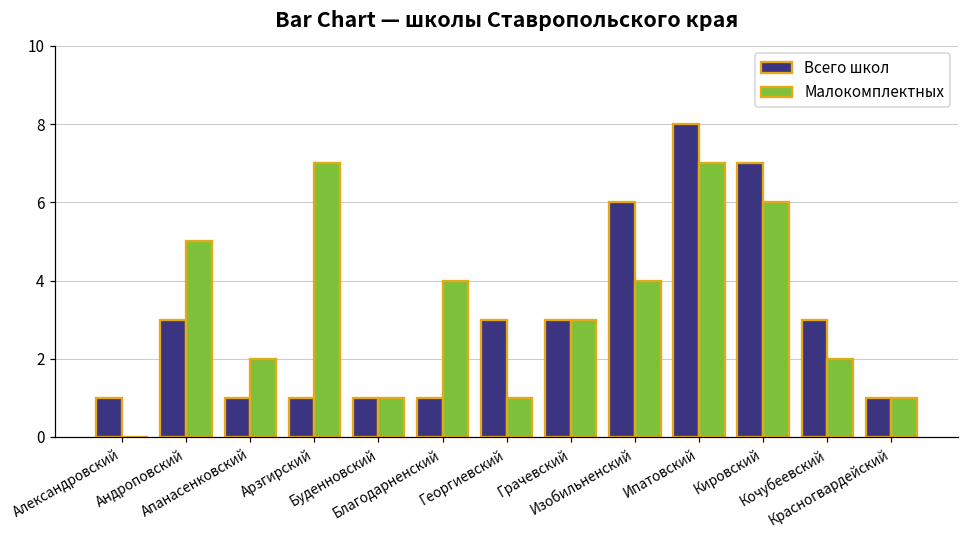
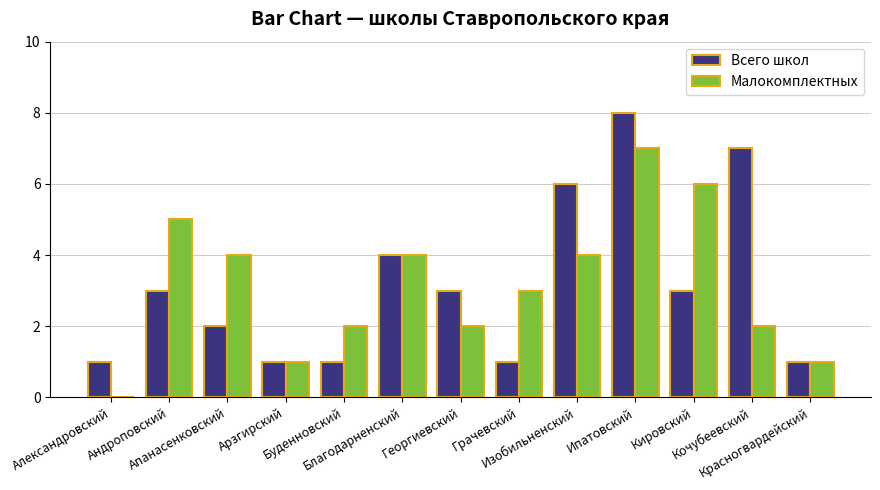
  {
    "Всего школ": {
      "Александровский": 1,
      "Андроповский": 3,
-     "Апанасенковский": 1,
+     "Апанасенковский": 2,
      "Арзгирский": 1,
      "Буденновский": 1,
-     "Благодарненский": 1,
+     "Благодарненский": 4,
      "Георгиевский": 3,
-     "Грачевский": 3,
+     "Грачевский": 1,
      "Изобильненский": 6,
      "Ипатовский": 8,
-     "Кировский": 7,
-     "Кочубеевский": 3,
+     "Кировский": 3,
+     "Кочубеевский": 7,
      "Красногвардейский": 1
    },
    "Малокомплектных": {
      "Александровский": 0,
      "Андроповский": 5,
-     "Апанасенковский": 2,
-     "Арзгирский": 7,
-     "Буденновский": 1,
+     "Апанасенковский": 4,
+     "Арзгирский": 1,
+     "Буденновский": 2,
      "Благодарненский": 4,
-     "Георгиевский": 1,
+     "Георгиевский": 2,
      "Грачевский": 3,
      "Изобильненский": 4,
      "Ипатовский": 7,
      "Кировский": 6,
      "Кочубеевский": 2,
      "Красногвардейский": 1
    }
  }
